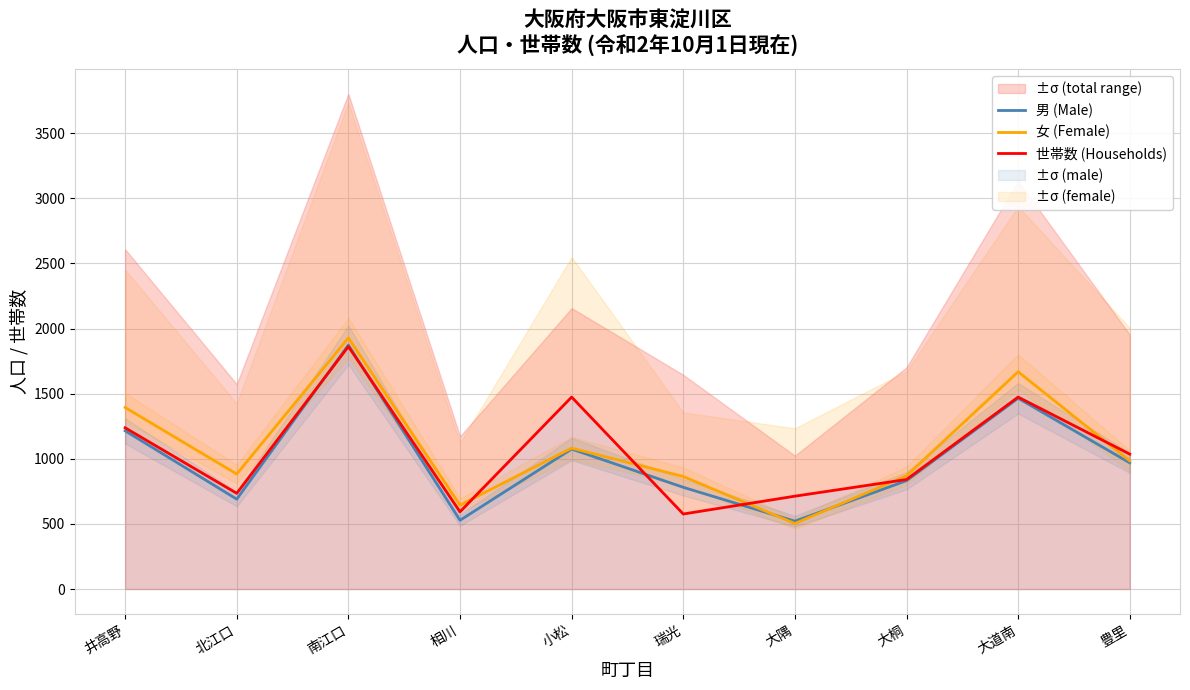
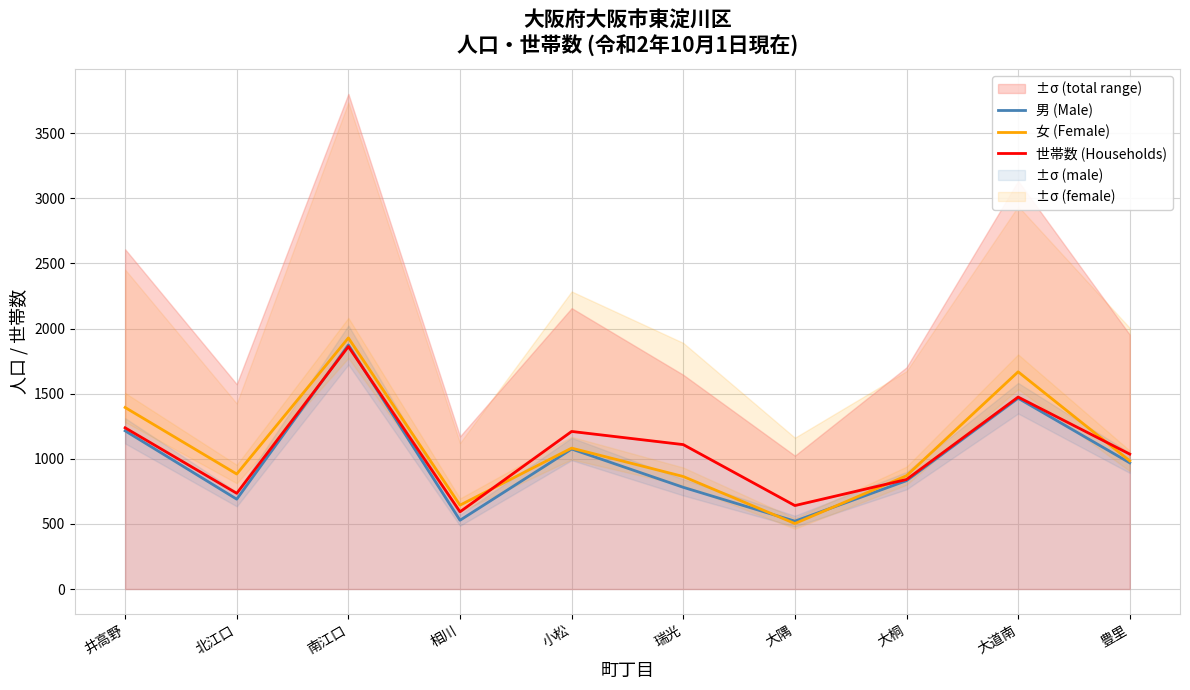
  {
    "世帯数 (Households)": {
      "井高野": 1240,
      "相川": 590,
-     "小松": 1470,
-     "瑞光": 580,
-     "大隅": 710
+     "小松": 1210,
+     "瑞光": 1110,
+     "大隅": 640
    }
  }
